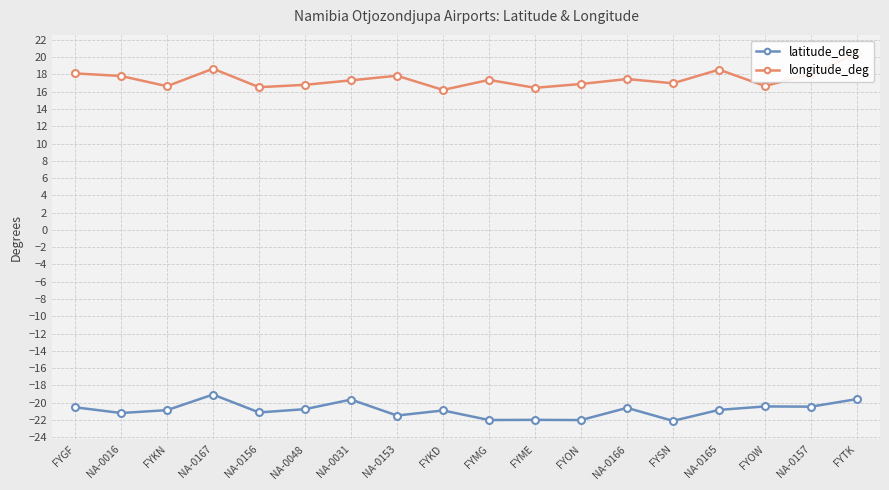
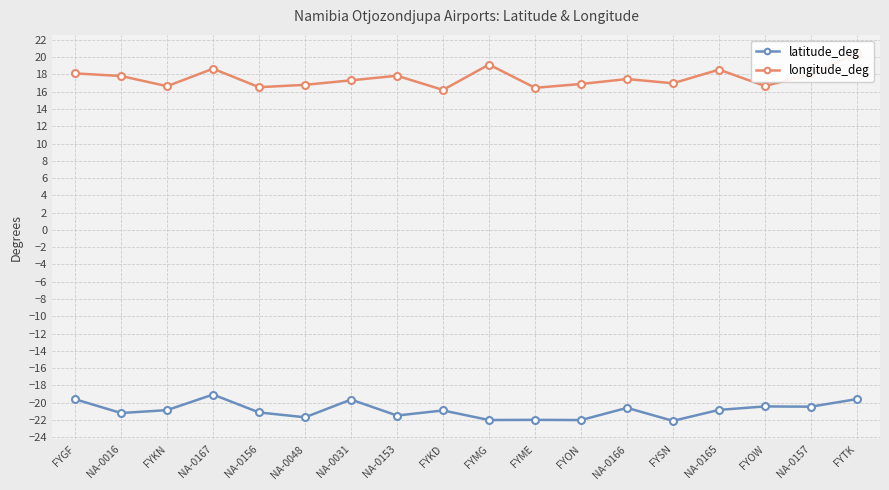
  {
    "latitude_deg": {
-     "FYGF": -21,
+     "FYGF": -20,
      "NA-0016": -21,
      "FYKN": -21,
      "NA-0167": -19,
      "NA-0156": -21,
-     "NA-0048": -21,
+     "NA-0048": -22,
      "NA-0031": -20,
      "NA-0153": -21,
      "FYKD": -21,
      "FYMG": -22,
      "FYME": -22,
      "FYON": -22,
      "NA-0166": -21,
      "FYSN": -22,
      "NA-0165": -21,
      "FYOW": -20,
      "NA-0157": -20,
      "FYTK": -20
    },
    "longitude_deg": {
      "FYGF": 18,
      "NA-0016": 18,
      "FYKN": 17,
      "NA-0167": 19,
      "NA-0156": 17,
      "NA-0048": 17,
      "NA-0031": 17,
      "NA-0153": 18,
      "FYKD": 16,
-     "FYMG": 17,
+     "FYMG": 19,
      "FYME": 16,
      "FYON": 17,
      "NA-0166": 17,
      "FYSN": 17,
      "NA-0165": 19,
      "FYOW": 17
    }
  }
